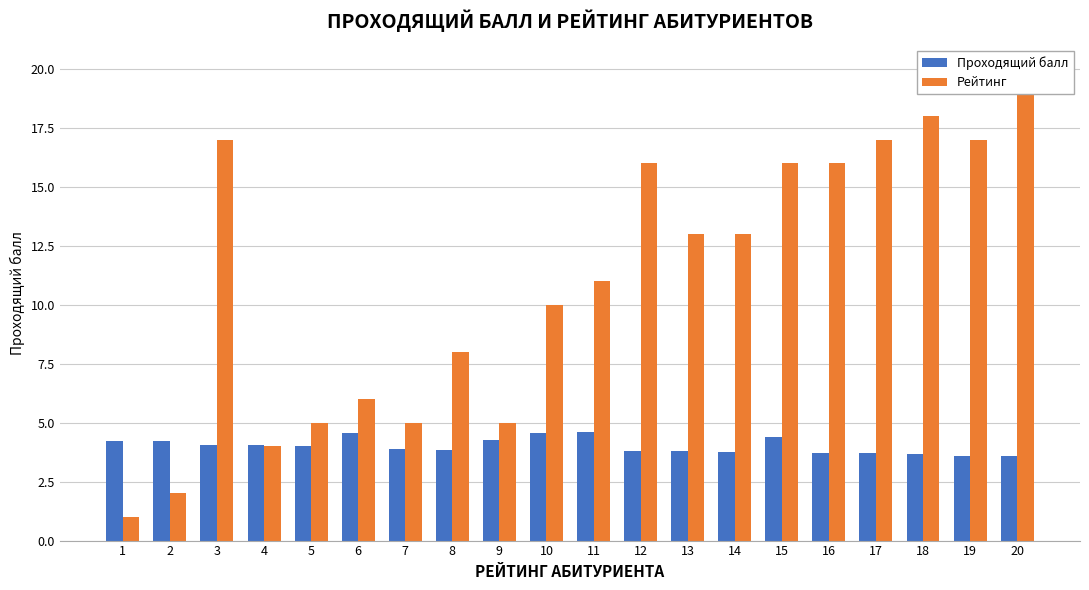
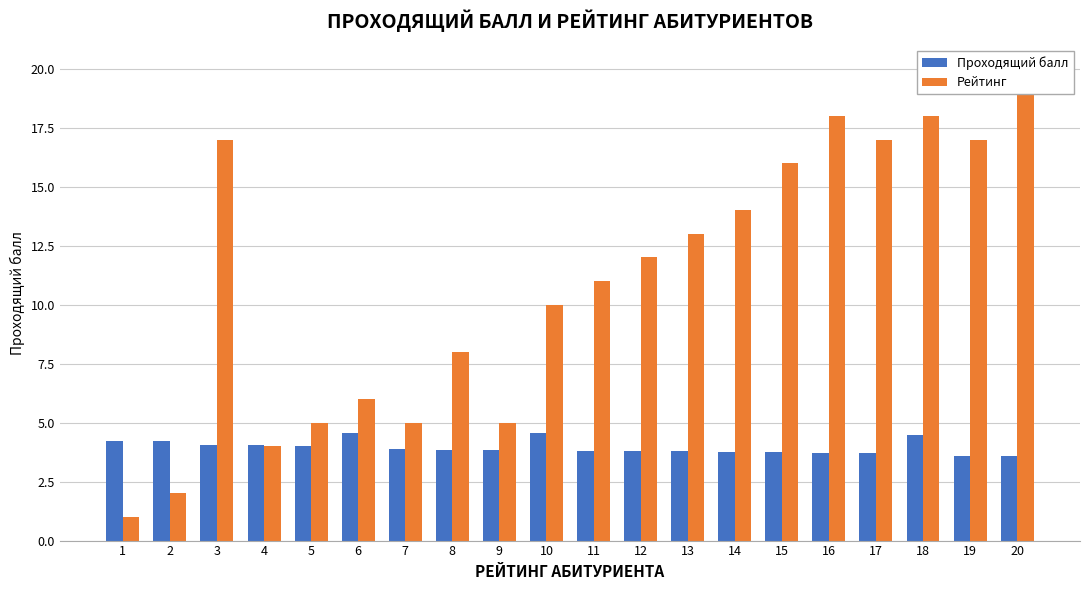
  {
    "Проходящий балл": {
      "1": 4.2,
      "2": 4.2,
      "3": 4.1,
      "4": 4.1,
      "5": 4.0,
      "6": 4.6,
      "7": 3.9,
      "8": 3.9,
-     "9": 4.3,
+     "9": 3.9,
      "10": 4.5,
-     "11": 4.6,
+     "11": 3.8,
      "12": 3.8,
      "13": 3.8,
      "14": 3.8,
-     "15": 4.4,
+     "15": 3.8,
      "16": 3.7,
      "17": 3.7,
-     "18": 3.7,
+     "18": 4.5,
      "19": 3.6,
      "20": 3.6
    },
    "Рейтинг": {
      "1": 1,
      "2": 2,
      "3": 17,
      "4": 4,
      "5": 5,
      "6": 6,
      "7": 5,
      "8": 8,
      "9": 5,
      "10": 10,
      "11": 11,
-     "12": 16,
+     "12": 12,
      "13": 13,
-     "14": 13,
+     "14": 14,
      "15": 16,
-     "16": 16,
+     "16": 18,
      "17": 17,
      "18": 18,
      "19": 17
    }
  }
